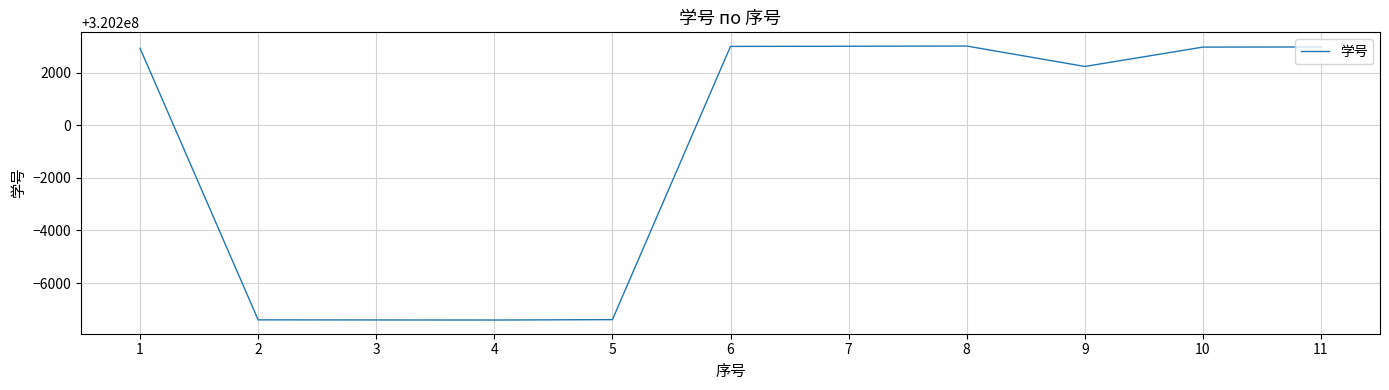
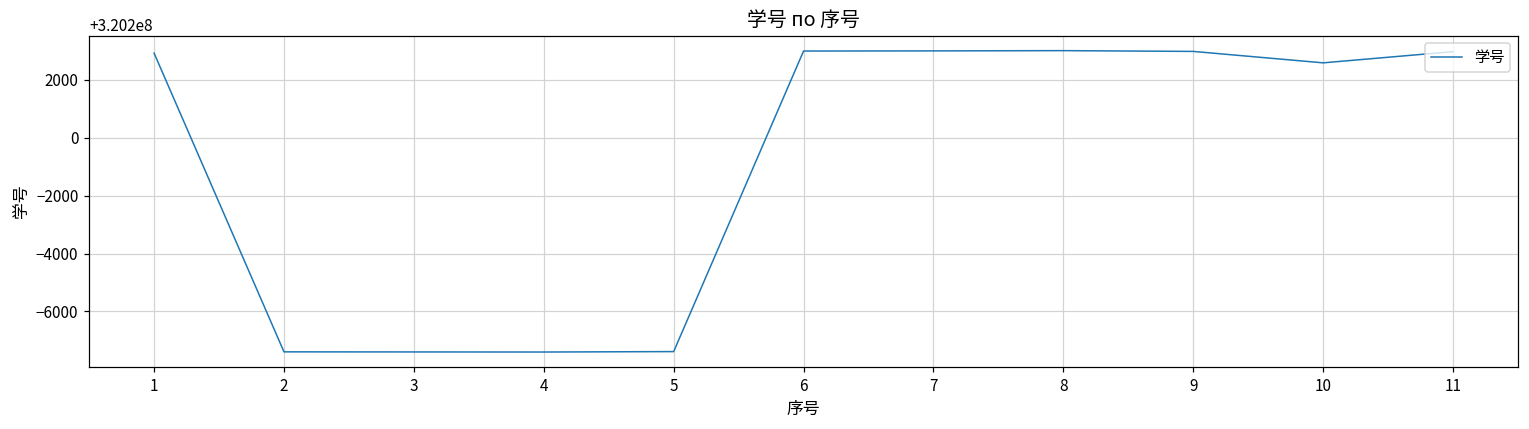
  {
    "1": 320202900,
    "2": 320192600,
    "3": 320192600,
    "4": 320192600,
    "5": 320192600,
    "6": 320203000,
    "7": 320203000,
    "8": 320203000,
-   "9": 320202200,
-   "10": 320203000
+   "9": 320203000,
+   "10": 320202600
  }
